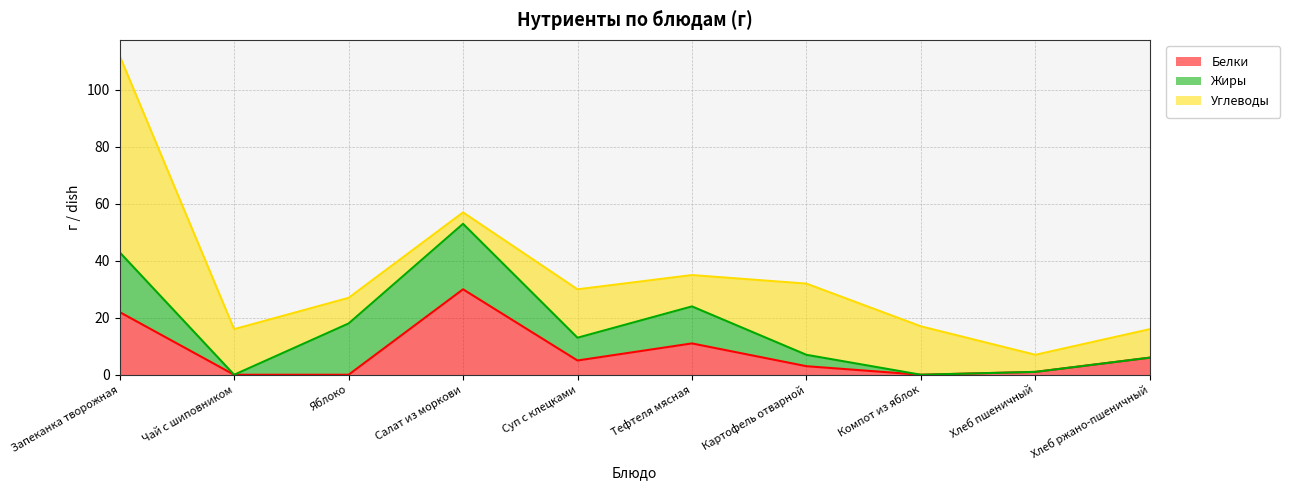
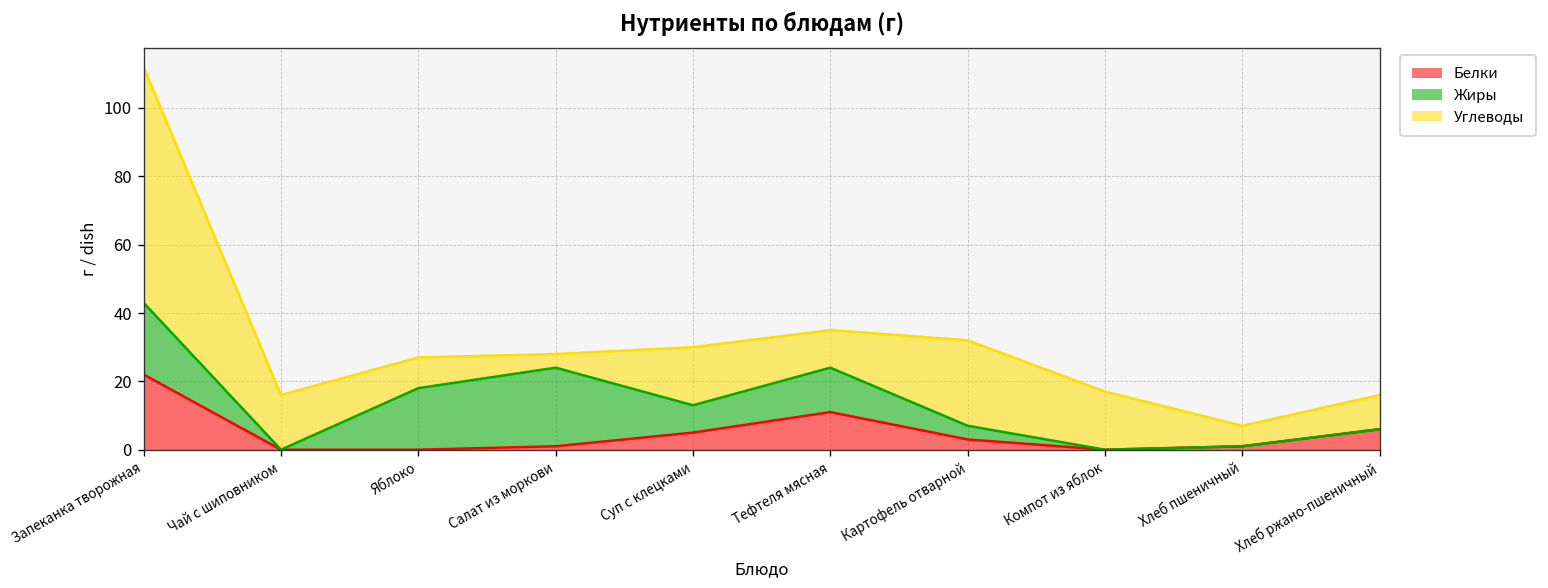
  {
    "Белки": {
      "Запеканка творожная": 22,
      "Яблоко": 0,
-     "Салат из моркови": 30,
+     "Салат из моркови": 1,
      "Суп с клецками": 5,
      "Тефтеля мясная": 11,
      "Картофель отварной": 3
    },
    "Жиры": {
      "Запеканка творожная": 21,
      "Яблоко": 18,
      "Салат из моркови": 23,
      "Суп с клецками": 8,
      "Тефтеля мясная": 13,
      "Картофель отварной": 4
    },
    "Углеводы": {
      "Запеканка творожная": 69,
      "Чай с шиповником": 16,
      "Яблоко": 9,
      "Салат из моркови": 4,
      "Суп с клецками": 17,
      "Тефтеля мясная": 11,
      "Картофель отварной": 25,
      "Компот из яблок": 17,
      "Хлеб пшеничный": 6,
      "Хлеб ржано-пшеничный": 10
    }
  }
